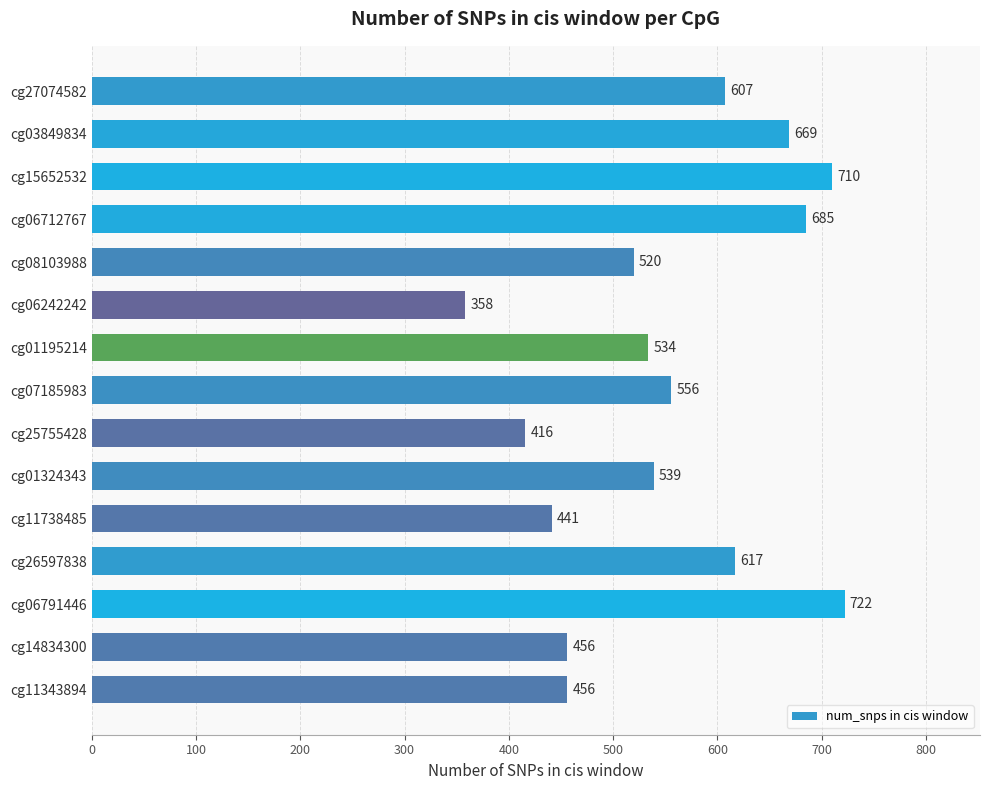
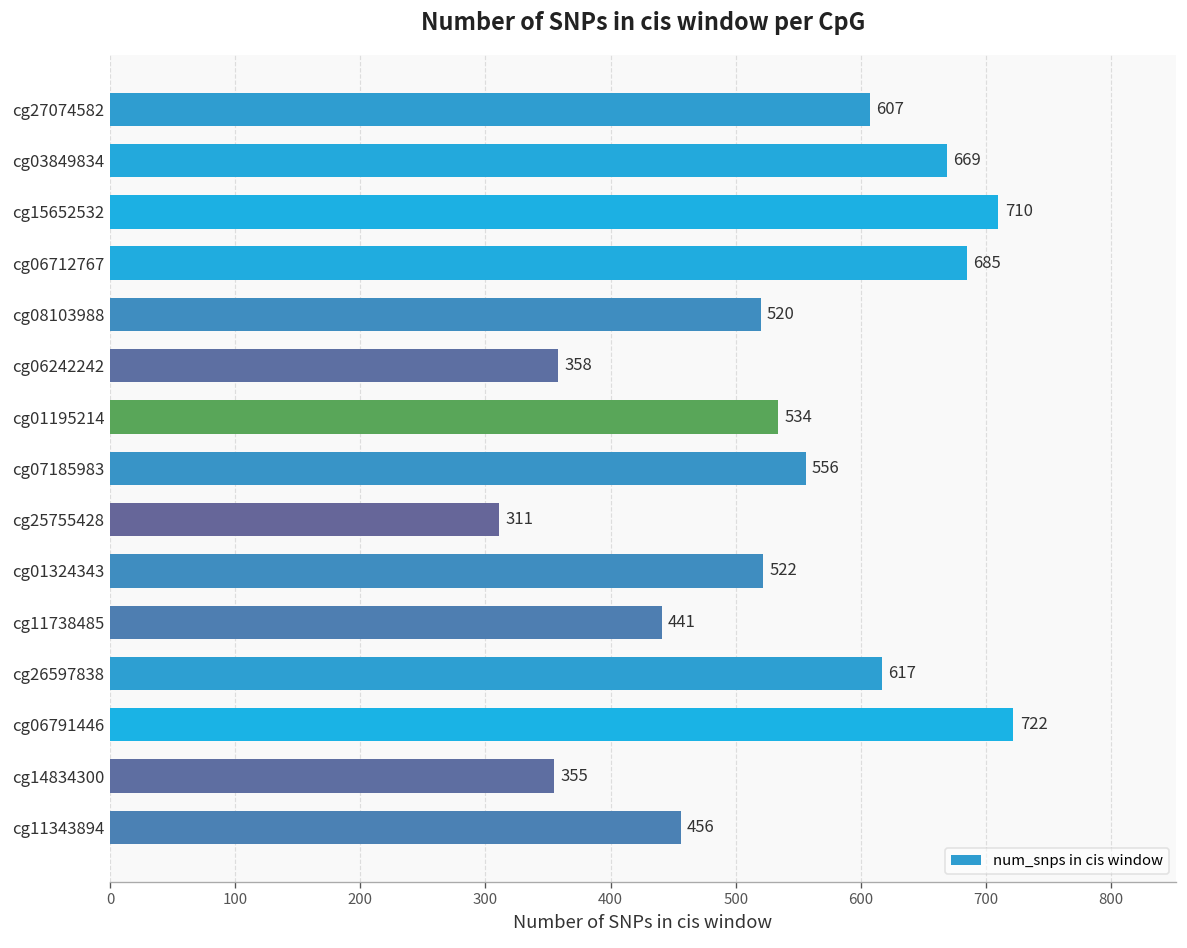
  {
    "cg27074582": 607,
    "cg03849834": 669,
    "cg15652532": 710,
    "cg06712767": 685,
    "cg08103988": 520,
    "cg06242242": 358,
    "cg01195214": 534,
    "cg07185983": 556,
-   "cg25755428": 416,
-   "cg01324343": 539,
+   "cg25755428": 311,
+   "cg01324343": 522,
    "cg11738485": 441,
    "cg26597838": 617,
    "cg06791446": 722,
-   "cg14834300": 456,
+   "cg14834300": 355,
    "cg11343894": 456
  }
